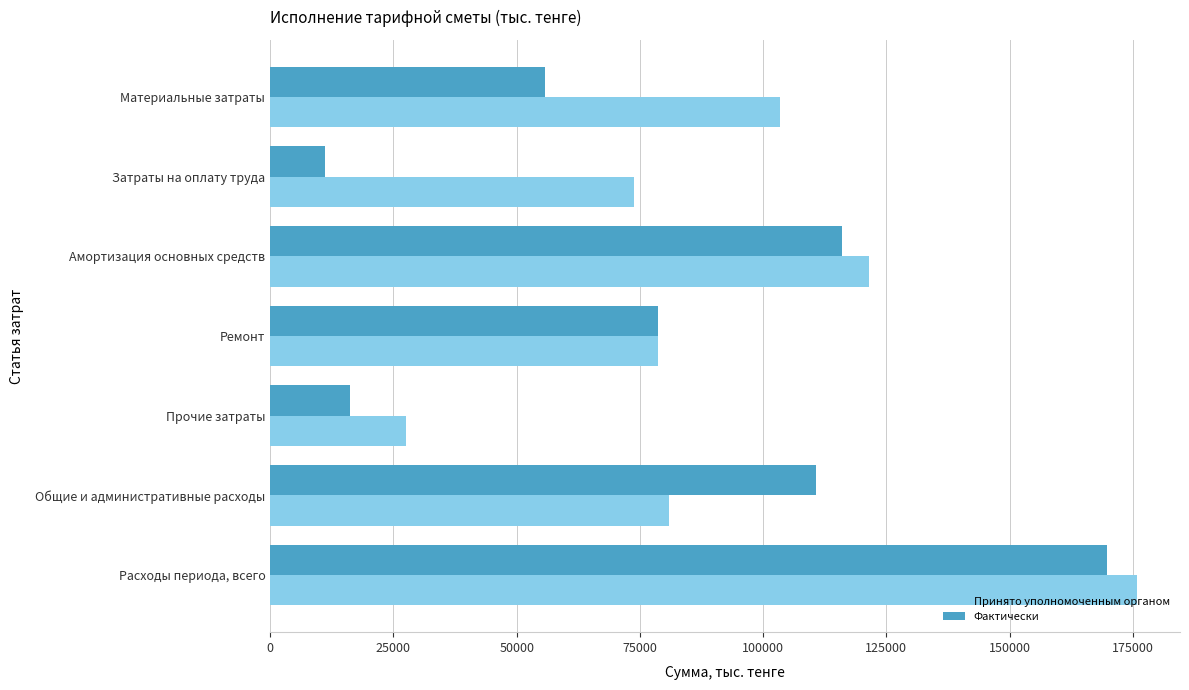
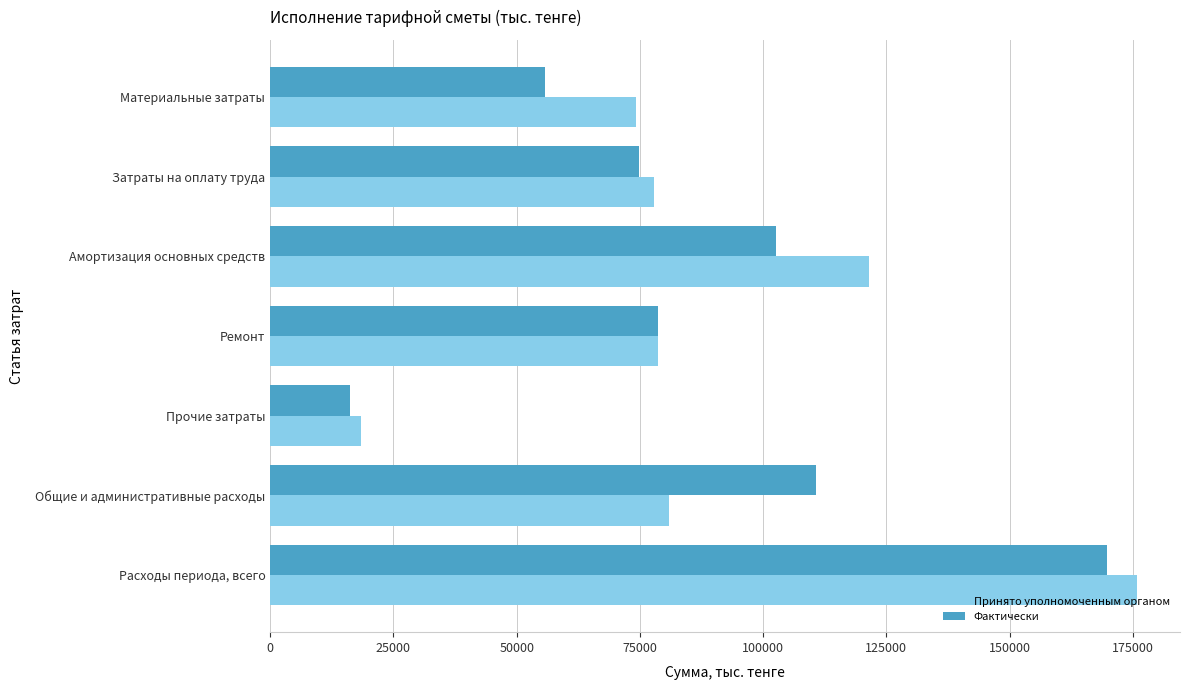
  {
    "Принято уполномоченным органом": {
-     "Материальные затраты": 103000,
-     "Затраты на оплату труда": 74000,
+     "Материальные затраты": 74000,
+     "Затраты на оплату труда": 78000,
      "Амортизация основных средств": 121000,
      "Ремонт": 79000,
-     "Прочие затраты": 28000,
+     "Прочие затраты": 18000,
      "Общие и административные расходы": 81000,
      "Расходы периода, всего": 176000
    },
    "Фактически": {
      "Материальные затраты": 56000,
-     "Затраты на оплату труда": 11000,
-     "Амортизация основных средств": 116000,
+     "Затраты на оплату труда": 75000,
+     "Амортизация основных средств": 103000,
      "Ремонт": 79000,
      "Прочие затраты": 16000,
      "Общие и административные расходы": 111000,
      "Расходы периода, всего": 170000
    }
  }
